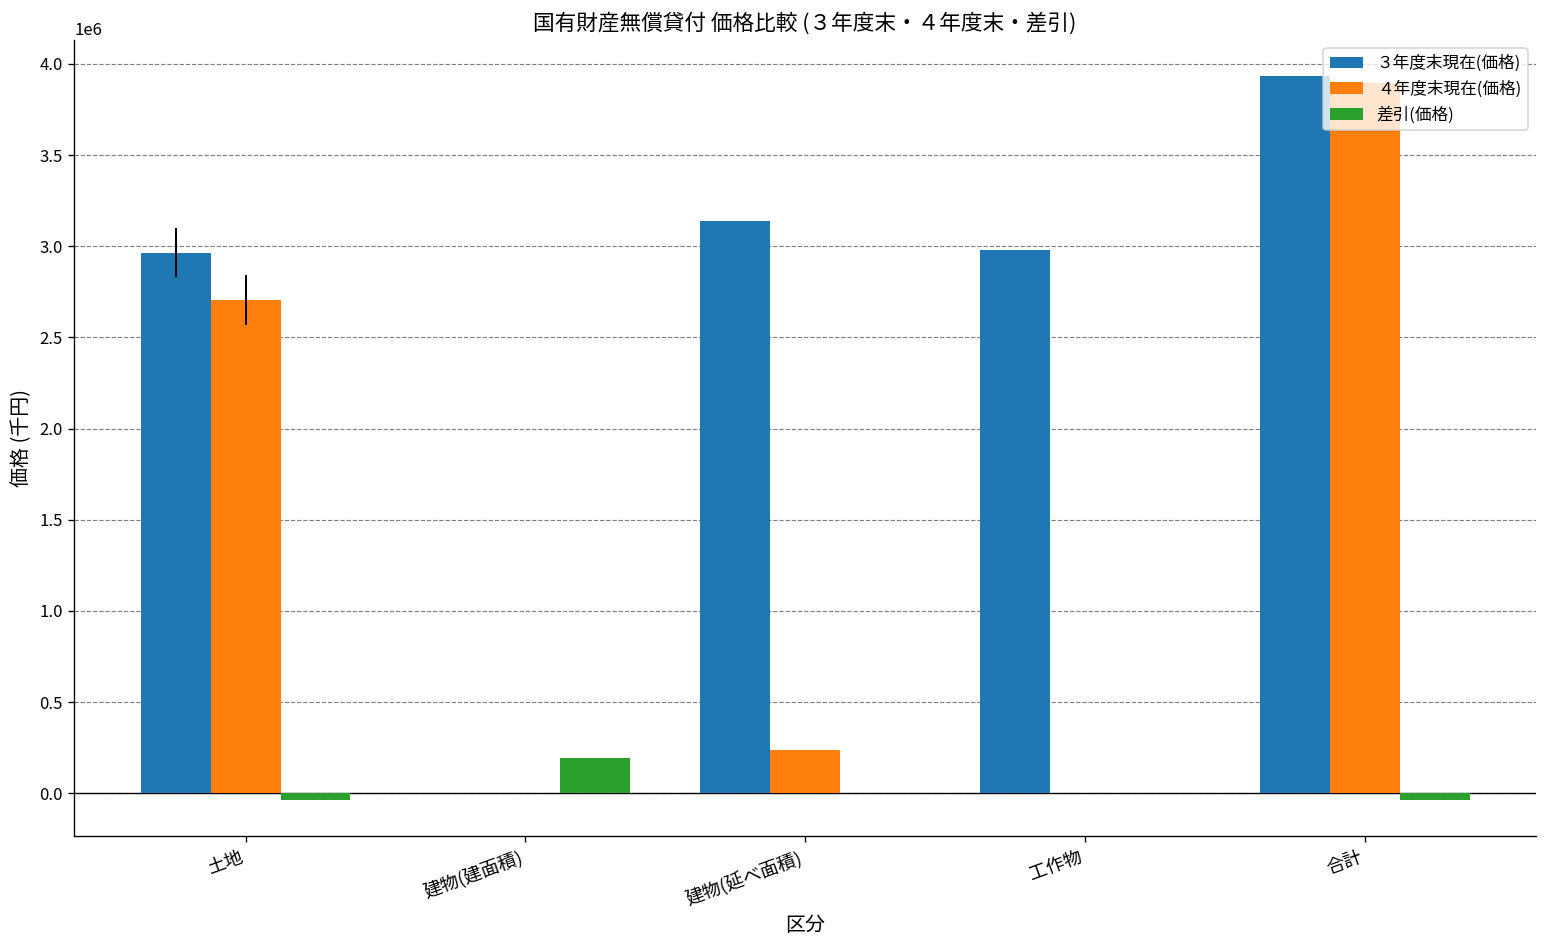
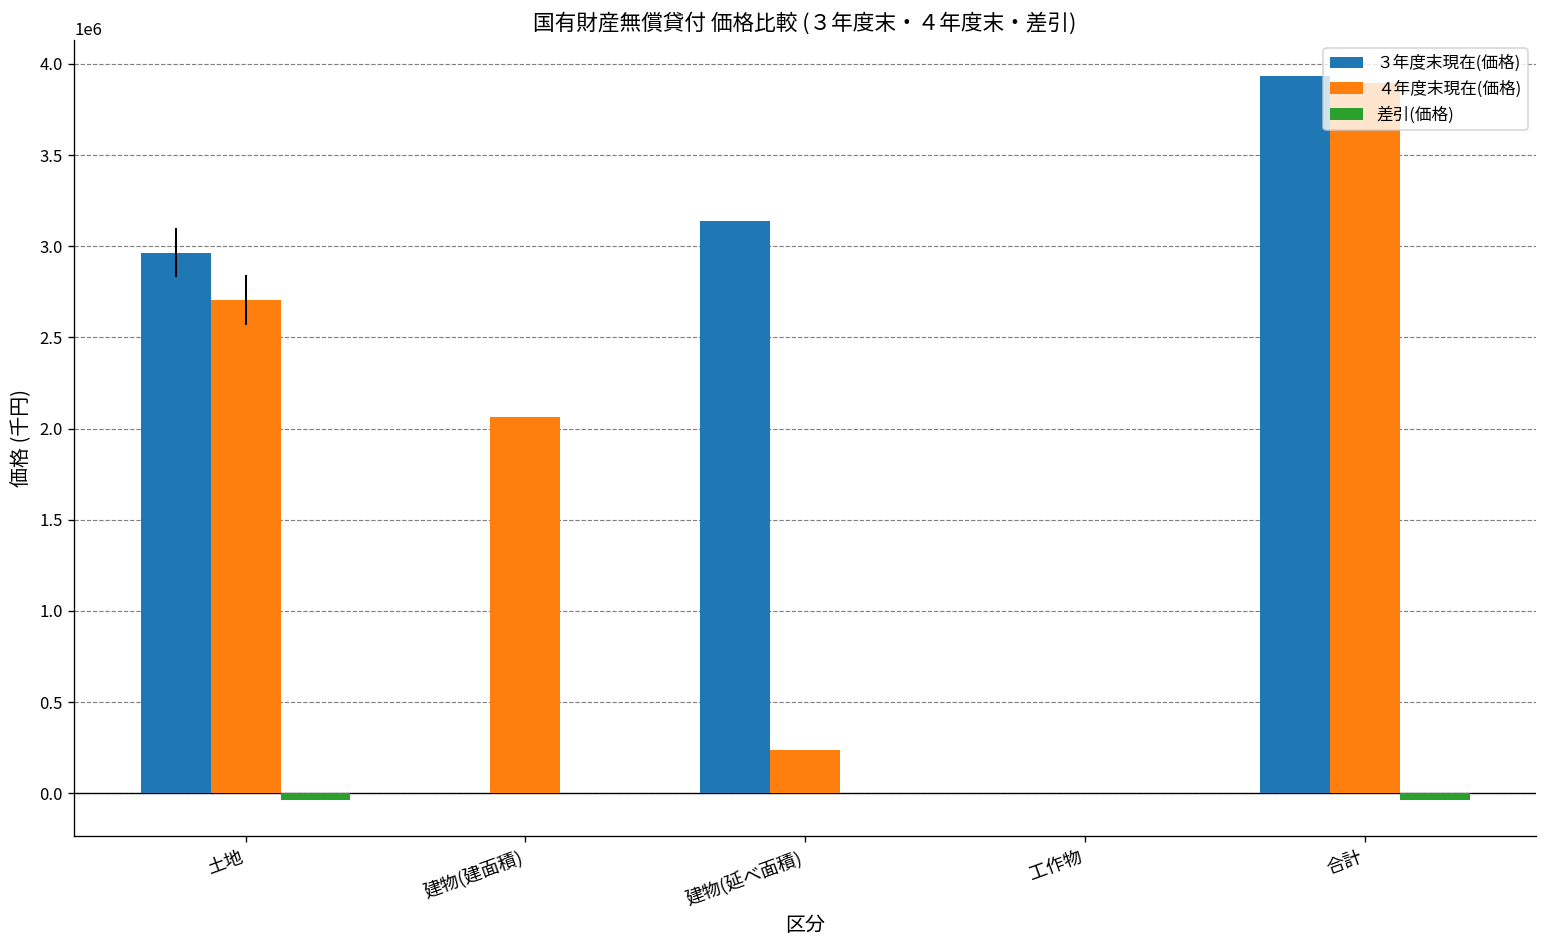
  {
    "３年度末現在(価格)": {
      "土地": 2970000,
      "建物(建面積)": 0,
      "建物(延べ面積)": 3140000,
-     "工作物": 2980000,
+     "工作物": 0,
      "合計": 3930000
    },
    "４年度末現在(価格)": {
      "土地": 2700000,
-     "建物(建面積)": 0,
+     "建物(建面積)": 2070000,
      "建物(延べ面積)": 240000
    },
    "差引(価格)": {
      "土地": -40000,
-     "建物(建面積)": 190000,
+     "建物(建面積)": 0,
      "合計": -40000
    }
  }
